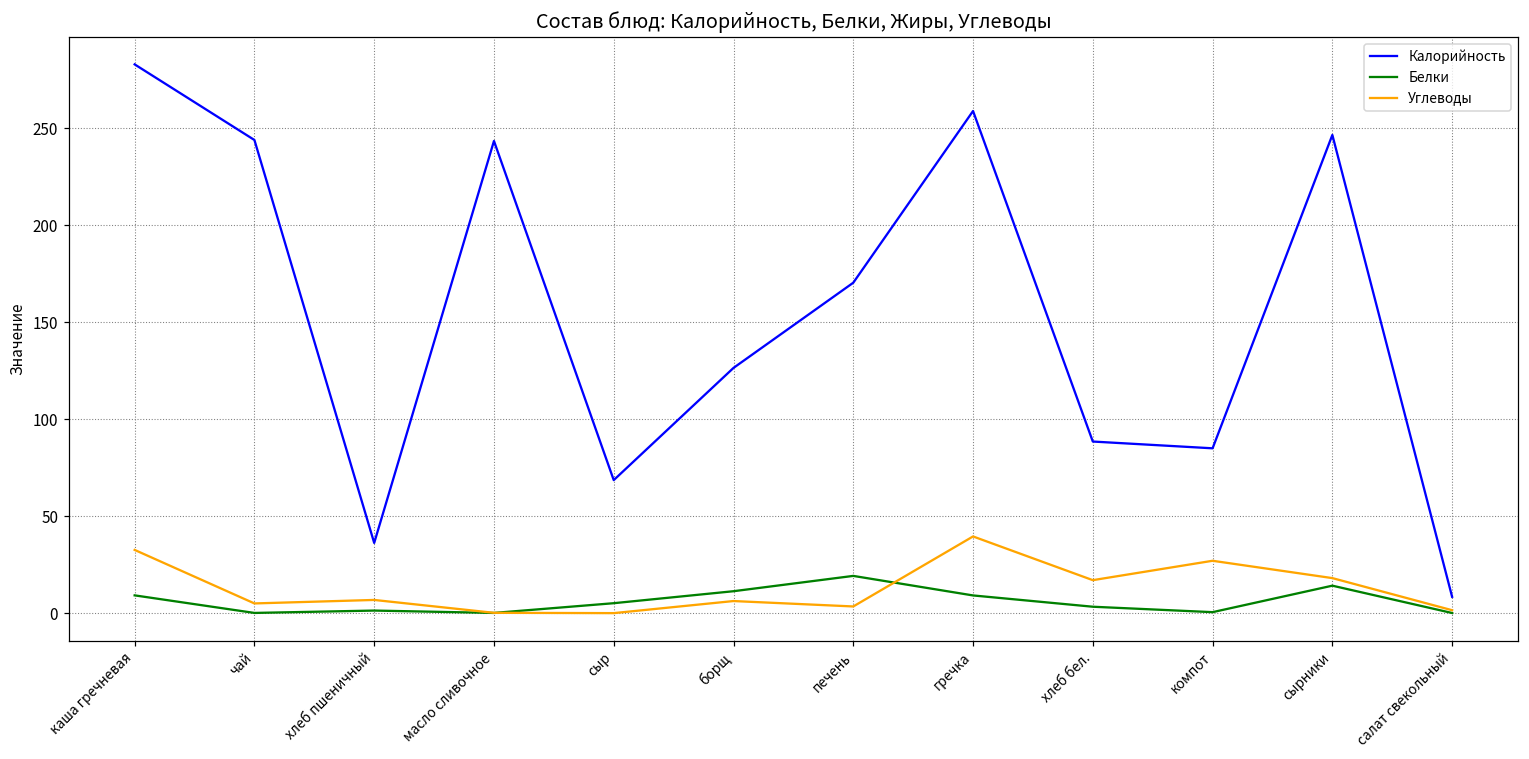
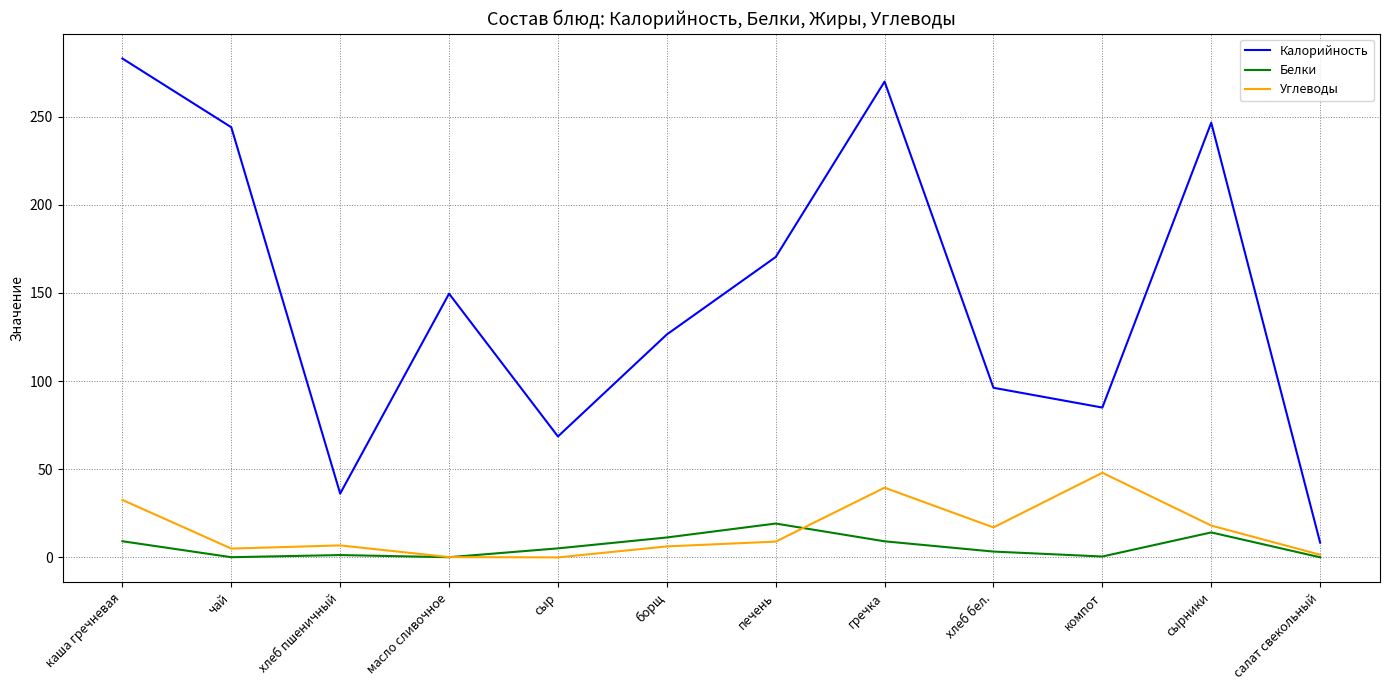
  {
    "Калорийность": {
      "каша гречневая": 283,
      "чай": 244,
      "хлеб пшеничный": 36,
-     "масло сливочное": 244,
+     "масло сливочное": 150,
      "сыр": 69,
      "борщ": 126,
      "печень": 170,
-     "гречка": 259,
-     "хлеб бел.": 88,
+     "гречка": 270,
+     "хлеб бел.": 96,
      "компот": 85,
      "сырники": 247,
      "салат свекольный": 8
    },
    "Белки": {
      "каша гречневая": 9,
      "чай": 0,
      "хлеб пшеничный": 1,
      "сыр": 5,
      "борщ": 11,
      "печень": 19,
      "гречка": 9,
      "хлеб бел.": 3,
      "компот": 1,
      "сырники": 14,
      "салат свекольный": 0
    },
    "Углеводы": {
      "каша гречневая": 33,
      "чай": 5,
      "хлеб пшеничный": 7,
      "сыр": 0,
      "борщ": 6,
-     "печень": 3,
+     "печень": 9,
      "гречка": 40,
      "хлеб бел.": 17,
-     "компот": 27,
+     "компот": 48,
      "сырники": 18,
      "салат свекольный": 2
    }
  }
